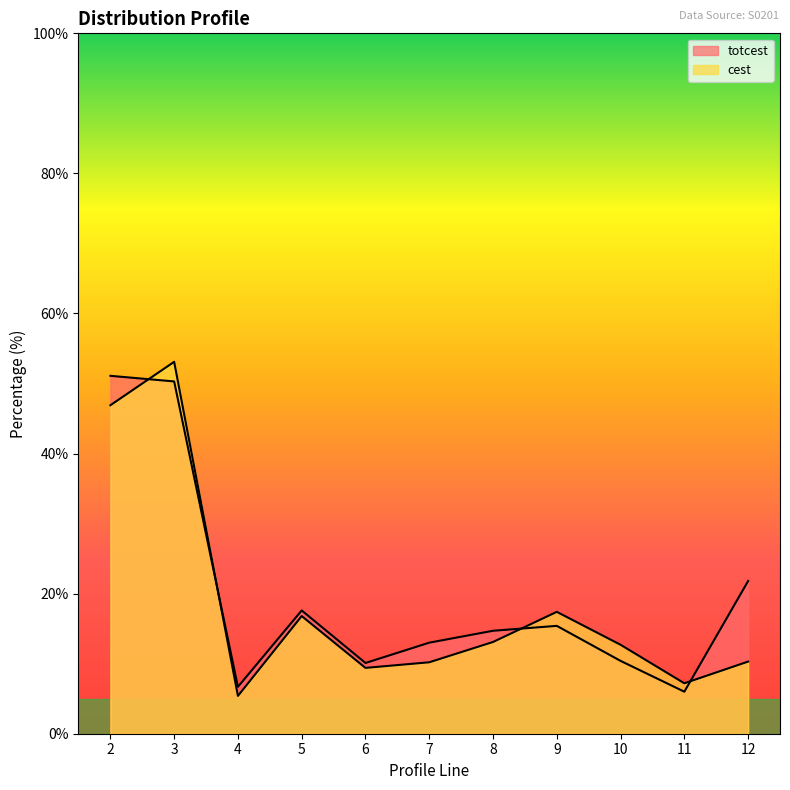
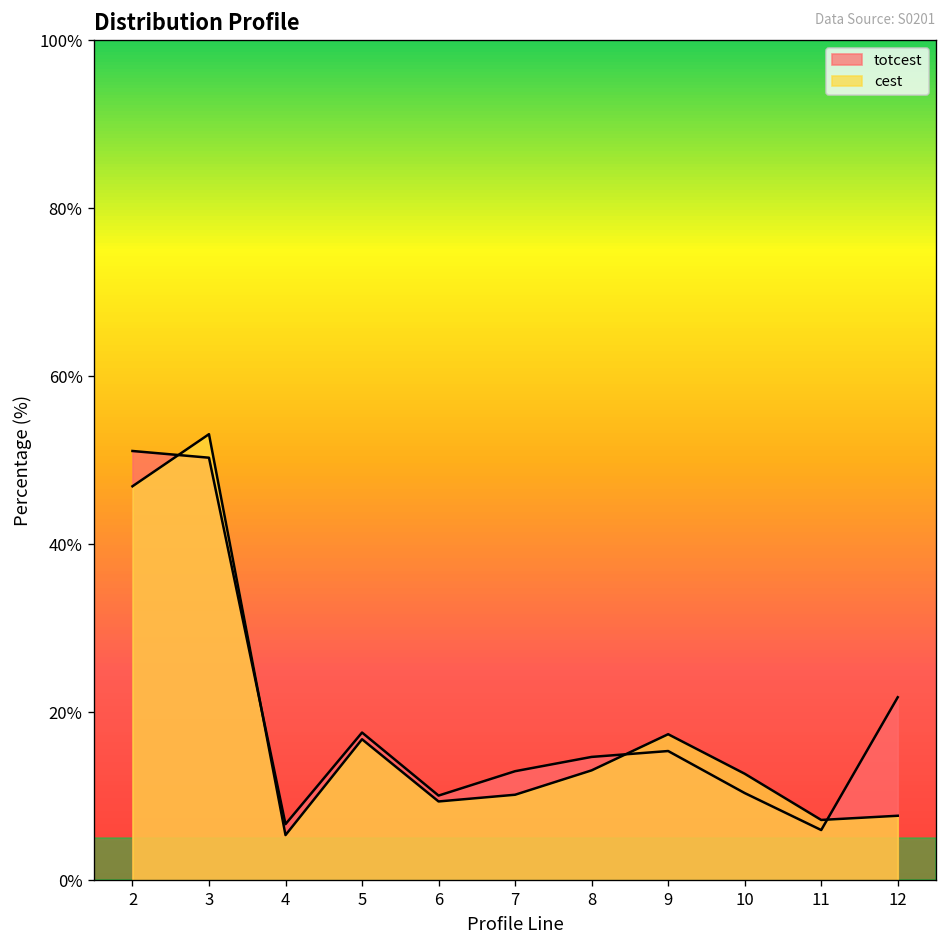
  {
    "totcest": {
      "2": "51%",
      "3": "50%",
      "4": "7%",
      "5": "18%",
      "6": "10%",
      "7": "13%",
      "8": "15%",
      "9": "15%",
      "10": "10%",
      "11": "6%",
      "12": "22%"
    },
    "cest": {
      "2": "47%",
      "3": "53%",
      "4": "5%",
      "5": "17%",
      "6": "9%",
      "7": "10%",
      "8": "13%",
      "9": "17%",
      "10": "13%",
      "11": "7%",
-     "12": "10%"
+     "12": "8%"
    }
  }
